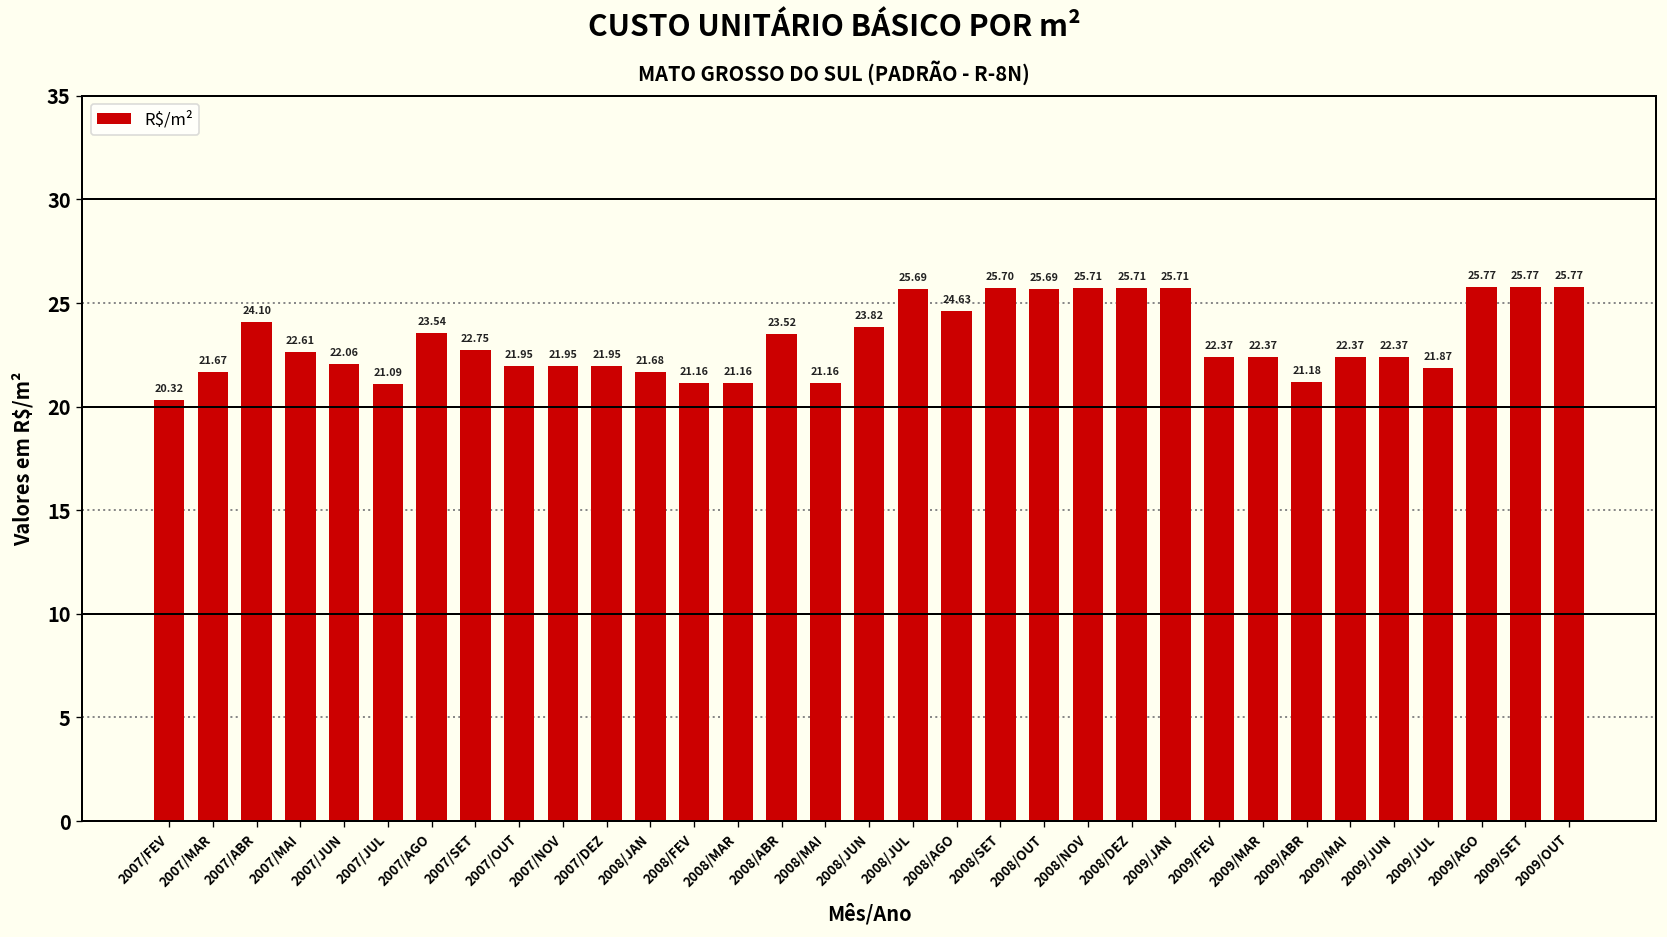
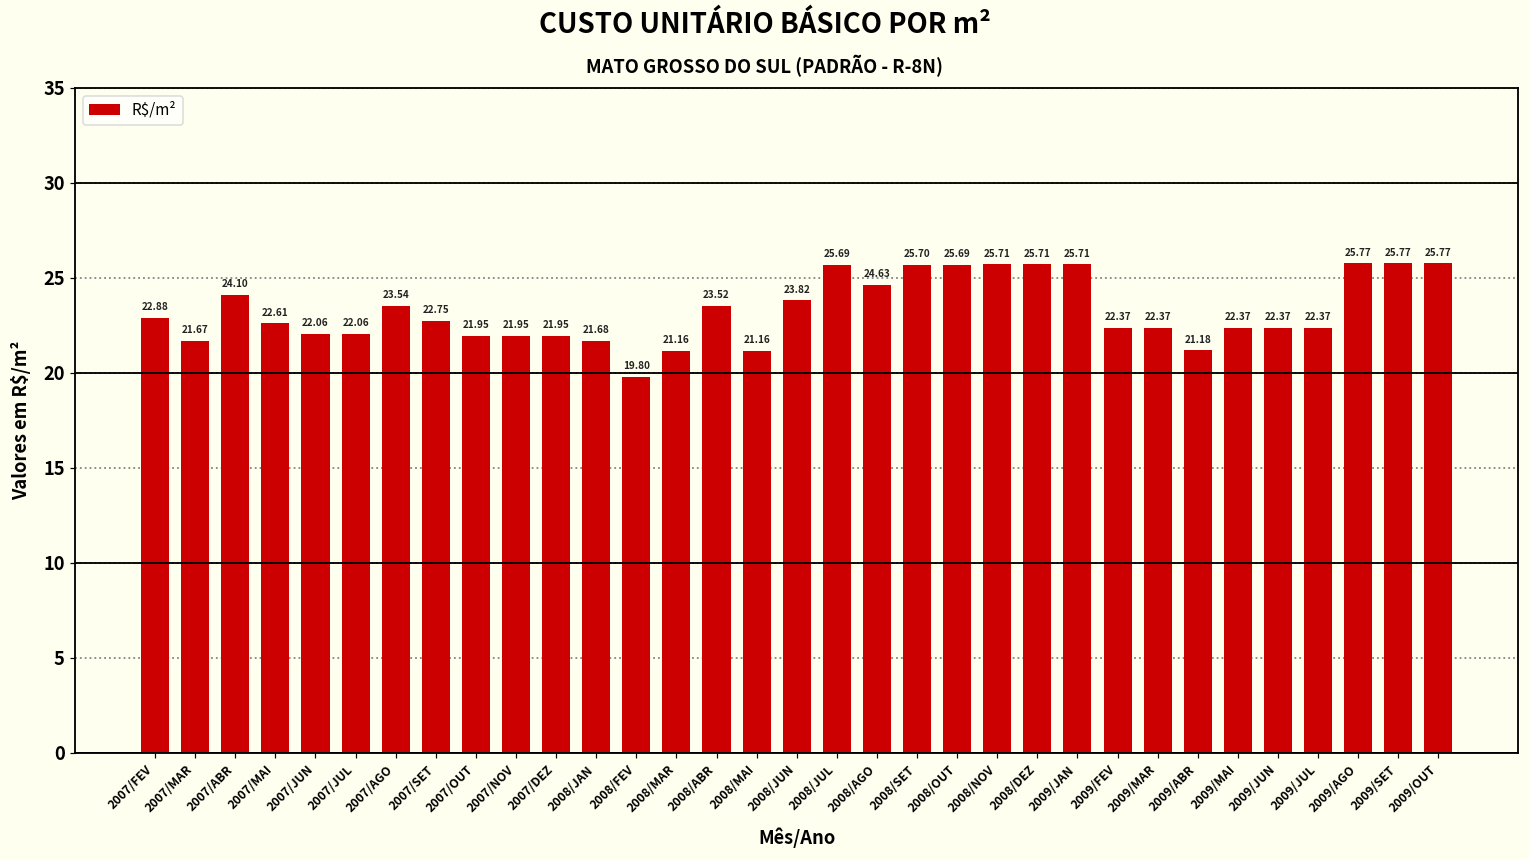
  {
-   "2007/FEV": 20.32,
+   "2007/FEV": 22.88,
    "2007/MAR": 21.67,
    "2007/ABR": 24.10,
    "2007/MAI": 22.61,
    "2007/JUN": 22.06,
-   "2007/JUL": 21.09,
+   "2007/JUL": 22.06,
    "2007/AGO": 23.54,
    "2007/SET": 22.75,
    "2007/OUT": 21.95,
    "2007/NOV": 21.95,
    "2007/DEZ": 21.95,
    "2008/JAN": 21.68,
-   "2008/FEV": 21.16,
+   "2008/FEV": 19.80,
    "2008/MAR": 21.16,
    "2008/ABR": 23.52,
    "2008/MAI": 21.16,
    "2008/JUN": 23.82,
    "2008/JUL": 25.69,
    "2008/AGO": 24.63,
    "2008/SET": 25.70,
    "2008/OUT": 25.69,
    "2008/NOV": 25.71,
    "2008/DEZ": 25.71,
    "2009/JAN": 25.71,
    "2009/FEV": 22.37,
    "2009/MAR": 22.37,
    "2009/ABR": 21.18,
    "2009/MAI": 22.37,
    "2009/JUN": 22.37,
-   "2009/JUL": 21.87,
+   "2009/JUL": 22.37,
    "2009/AGO": 25.77,
    "2009/SET": 25.77,
    "2009/OUT": 25.77
  }
